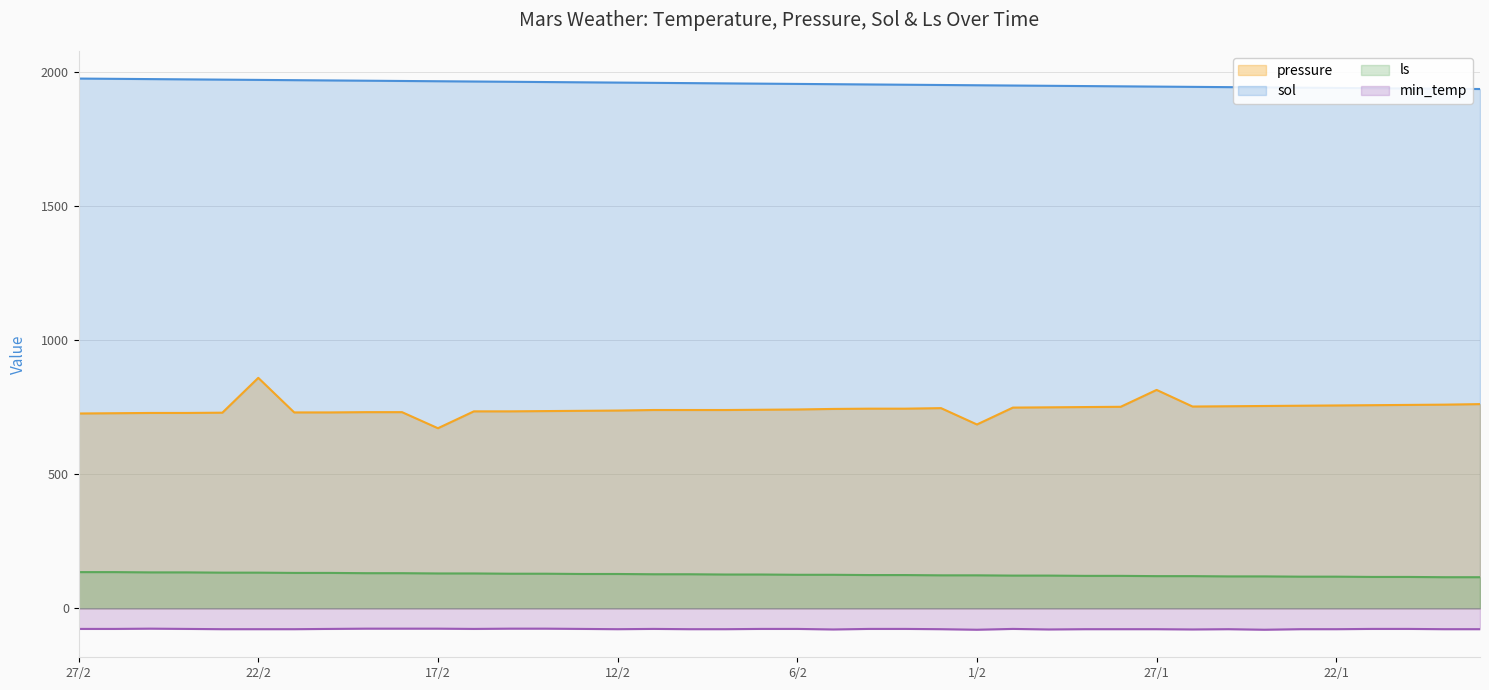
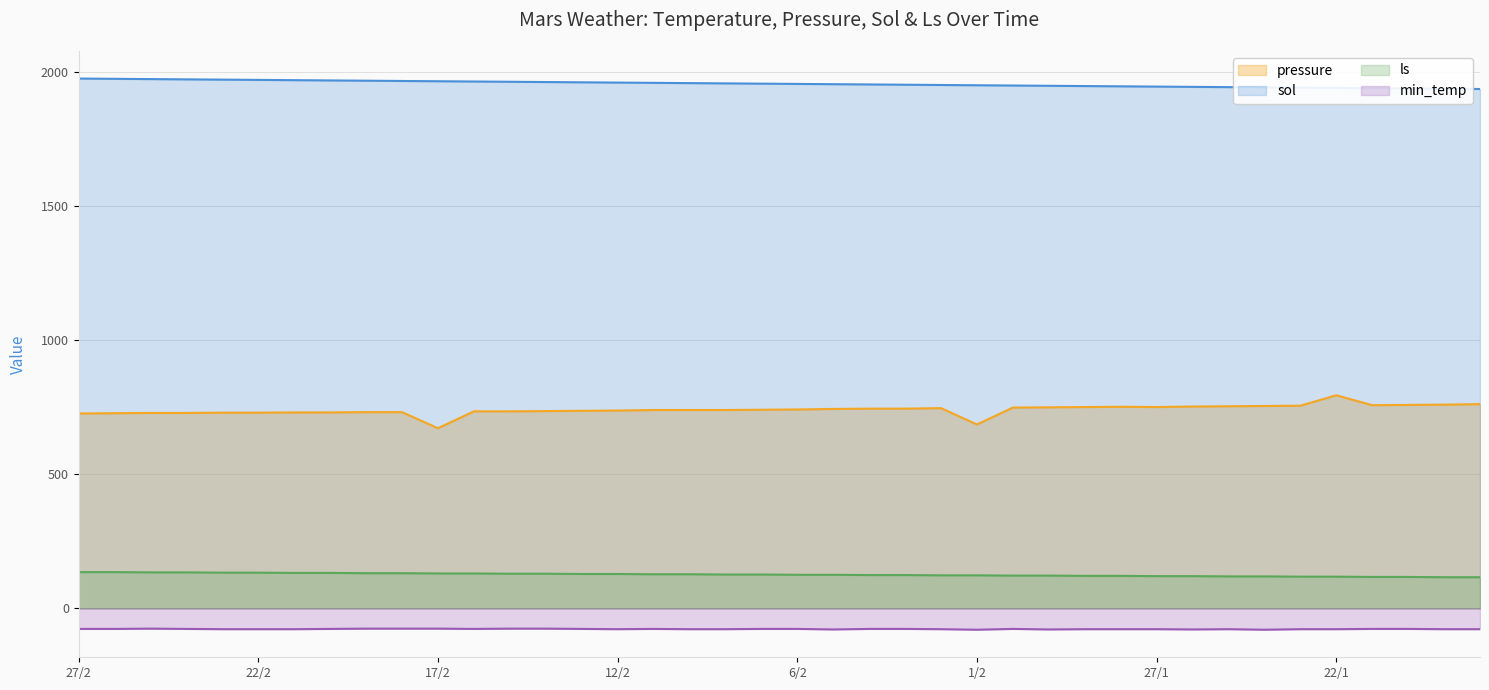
  {
    "pressure": {
      "27/2": 730,
-     "22/2": 860,
+     "22/2": 730,
      "17/2": 670,
      "12/2": 740,
      "6/2": 740,
      "1/2": 690,
-     "27/1": 820,
-     "22/1": 760
+     "27/1": 750,
+     "22/1": 800
    }
  }
